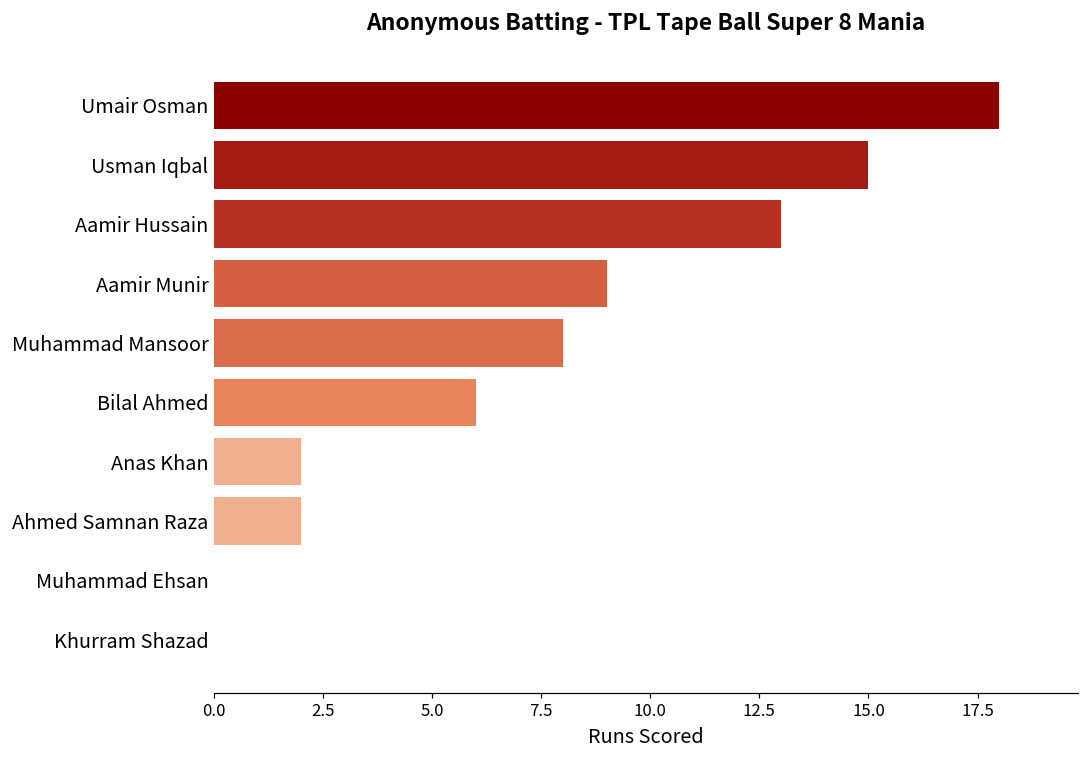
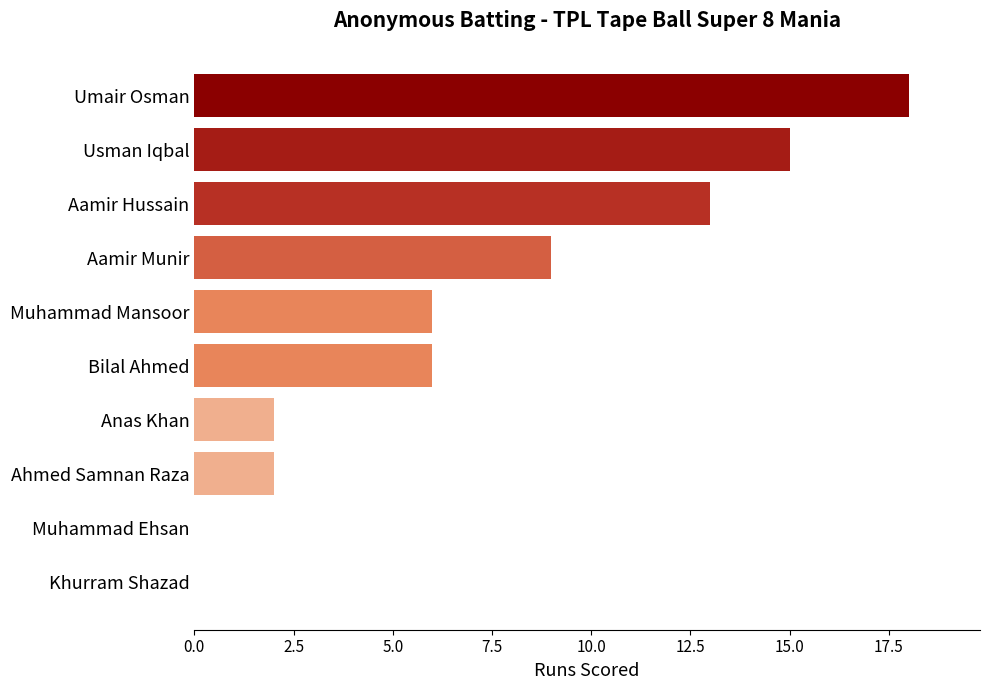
  {
    "Umair Osman": 18,
    "Usman Iqbal": 15,
    "Aamir Hussain": 13,
    "Aamir Munir": 9,
-   "Muhammad Mansoor": 8,
+   "Muhammad Mansoor": 6,
    "Bilal Ahmed": 6,
    "Anas Khan": 2,
    "Ahmed Samnan Raza": 2,
    "Muhammad Ehsan": 0,
    "Khurram Shazad": 0
  }
